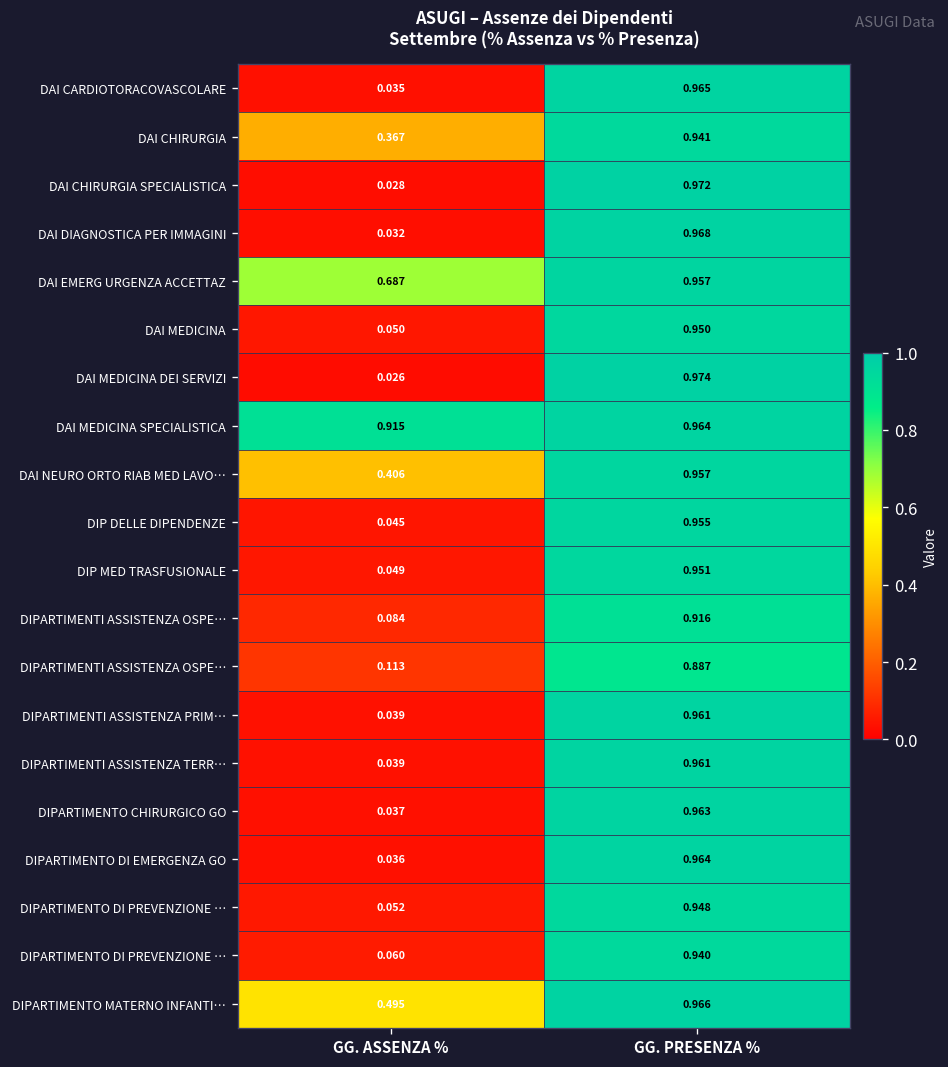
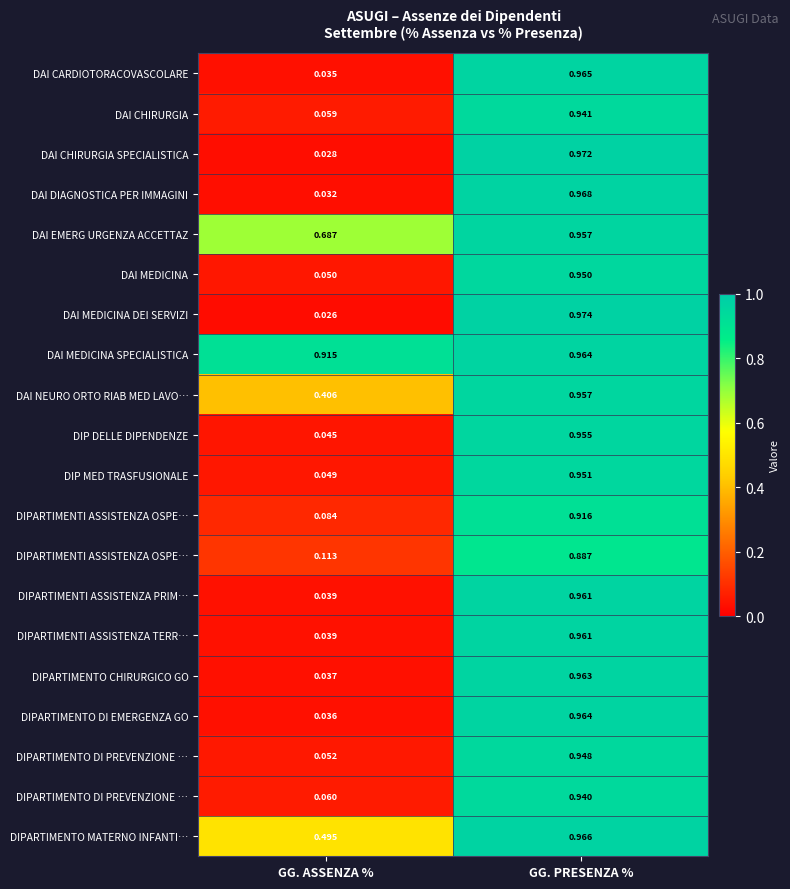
  {
    "DAI CARDIOTORACOVASCOLARE": {
      "GG. ASSENZA %": 0.035,
      "GG. PRESENZA %": 0.965
    },
    "DAI CHIRURGIA": {
-     "GG. ASSENZA %": 0.367,
+     "GG. ASSENZA %": 0.059,
      "GG. PRESENZA %": 0.941
    },
    "DAI CHIRURGIA SPECIALISTICA": {
      "GG. ASSENZA %": 0.028,
      "GG. PRESENZA %": 0.972
    },
    "DAI DIAGNOSTICA PER IMMAGINI": {
      "GG. ASSENZA %": 0.032,
      "GG. PRESENZA %": 0.968
    },
    "DAI EMERG URGENZA ACCETTAZ": {
      "GG. ASSENZA %": 0.687,
      "GG. PRESENZA %": 0.957
    },
    "DAI MEDICINA": {
      "GG. ASSENZA %": 0.050,
      "GG. PRESENZA %": 0.950
    },
    "DAI MEDICINA DEI SERVIZI": {
      "GG. ASSENZA %": 0.026,
      "GG. PRESENZA %": 0.974
    },
    "DAI MEDICINA SPECIALISTICA": {
      "GG. ASSENZA %": 0.915,
      "GG. PRESENZA %": 0.964
    },
    "DAI NEURO ORTO RIAB MED LAVO…": {
      "GG. ASSENZA %": 0.406,
      "GG. PRESENZA %": 0.957
    },
    "DIP DELLE DIPENDENZE": {
      "GG. ASSENZA %": 0.045,
      "GG. PRESENZA %": 0.955
    },
    "DIP MED TRASFUSIONALE": {
      "GG. ASSENZA %": 0.049,
      "GG. PRESENZA %": 0.951
    },
    "DIPARTIMENTI ASSISTENZA PRIM…": {
      "GG. ASSENZA %": 0.039,
      "GG. PRESENZA %": 0.961
    },
    "DIPARTIMENTI ASSISTENZA TERR…": {
      "GG. ASSENZA %": 0.039,
      "GG. PRESENZA %": 0.961
    },
    "DIPARTIMENTO CHIRURGICO GO": {
      "GG. ASSENZA %": 0.037,
      "GG. PRESENZA %": 0.963
    },
    "DIPARTIMENTO DI EMERGENZA GO": {
      "GG. ASSENZA %": 0.036,
      "GG. PRESENZA %": 0.964
    },
    "DIPARTIMENTO MATERNO INFANTI…": {
      "GG. ASSENZA %": 0.495,
      "GG. PRESENZA %": 0.966
    }
  }
